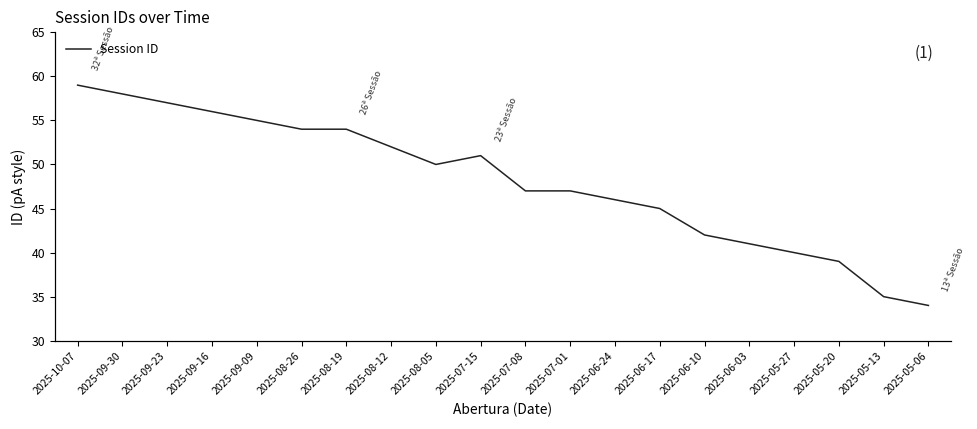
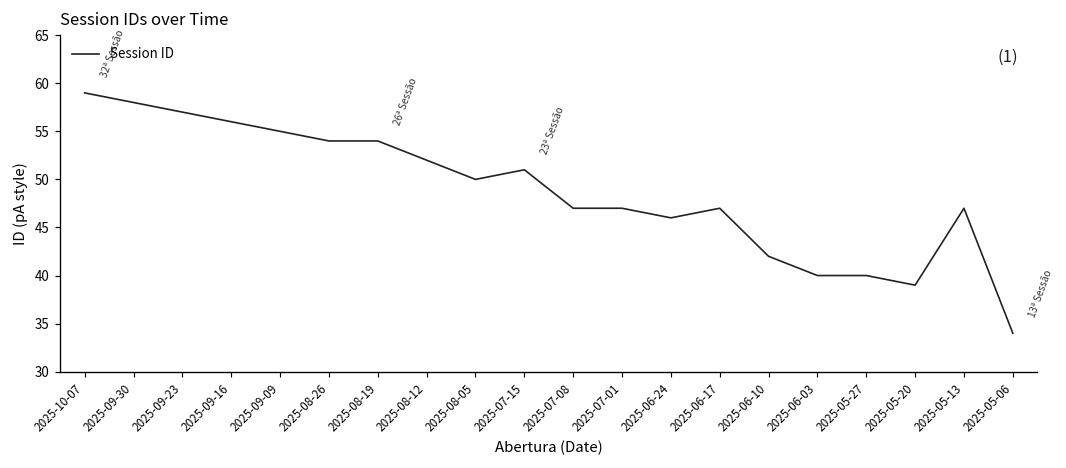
  {
    "2025-09-30": 58,
    "2025-09-23": 57,
    "2025-09-16": 56,
    "2025-09-09": 55,
    "2025-08-26": 54,
    "2025-08-12": 52,
    "2025-08-05": 50,
    "2025-07-08": 47,
    "2025-07-01": 47,
    "2025-06-24": 46,
-   "2025-06-17": 45,
+   "2025-06-17": 47,
    "2025-06-10": 42,
-   "2025-06-03": 41,
+   "2025-06-03": 40,
    "2025-05-27": 40,
    "2025-05-20": 39,
-   "2025-05-13": 35
+   "2025-05-13": 47
  }
